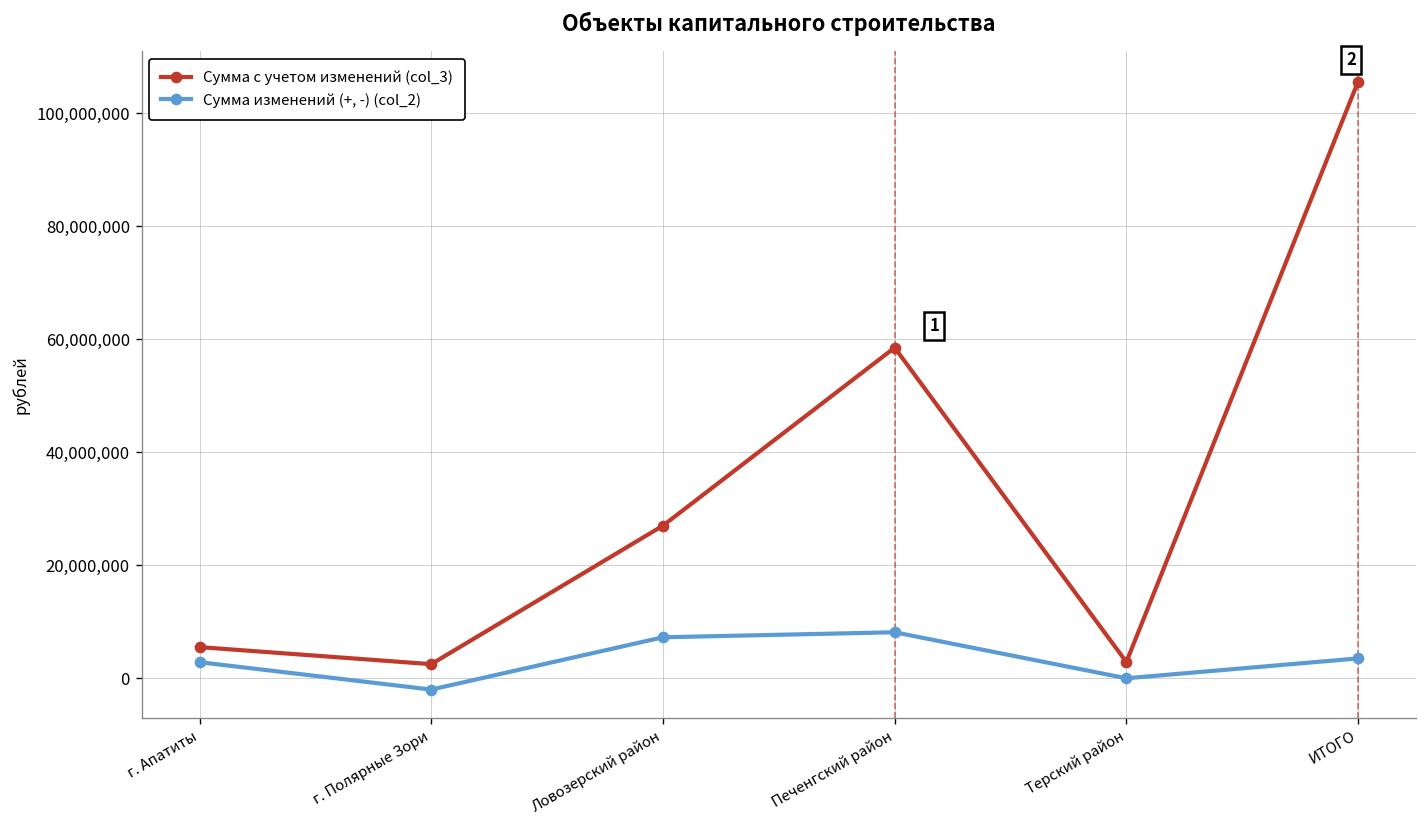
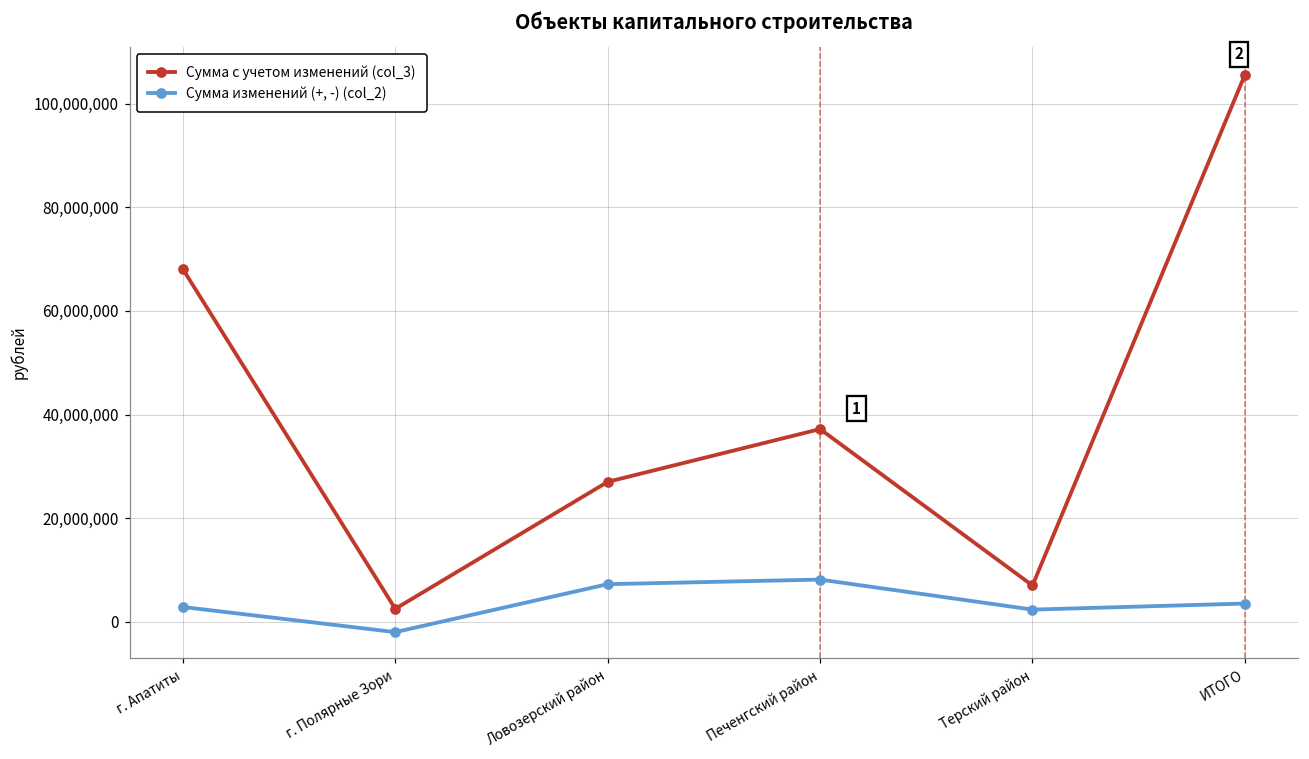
  {
    "Сумма с учетом изменений (col_3)": {
-     "г. Апатиты": "6,000,000",
+     "г. Апатиты": "68,000,000",
      "г. Полярные Зори": "3,000,000",
      "Ловозерский район": "27,000,000",
-     "Печенгский район": "59,000,000",
-     "Терский район": "3,000,000"
+     "Печенгский район": "37,000,000",
+     "Терский район": "7,000,000"
    },
    "Сумма изменений (+, -) (col_2)": {
      "г. Апатиты": "3,000,000",
      "г. Полярные Зори": "-2,000,000",
      "Ловозерский район": "7,000,000",
      "Печенгский район": "8,000,000",
-     "Терский район": "0",
+     "Терский район": "2,000,000",
      "ИТОГО": "4,000,000"
    }
  }
